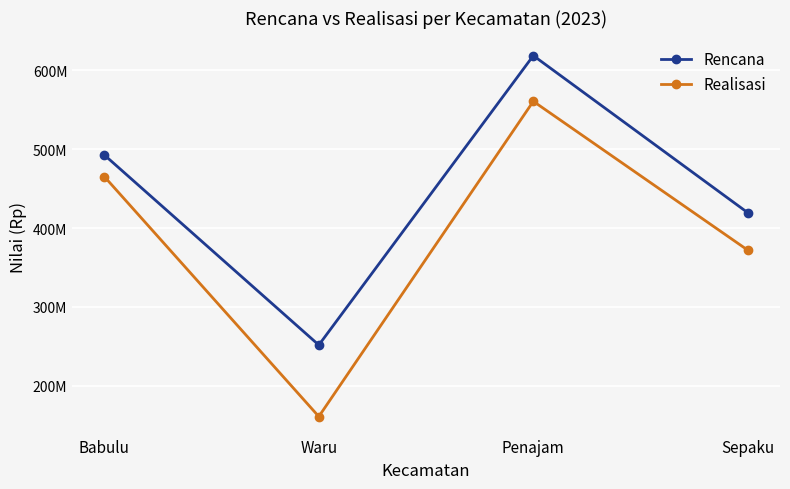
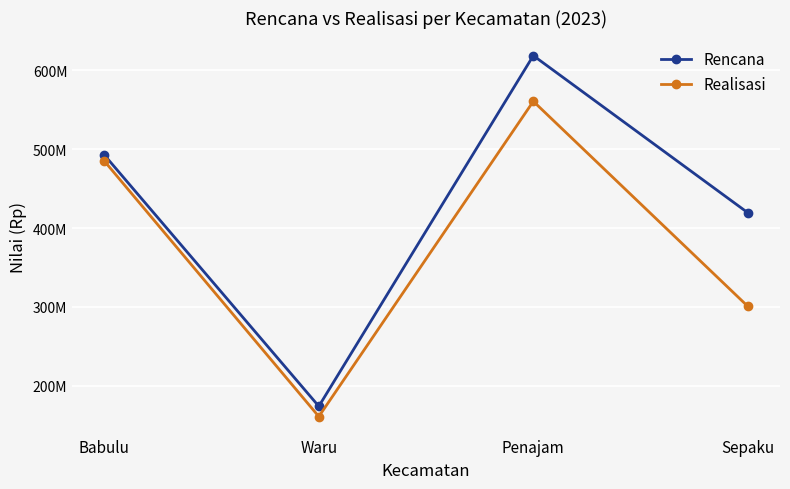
  {
    "Rencana": {
      "Babulu": 490000000,
-     "Waru": 250000000,
+     "Waru": 170000000,
      "Penajam": 620000000,
      "Sepaku": 420000000
    },
    "Realisasi": {
-     "Babulu": 470000000,
+     "Babulu": 490000000,
      "Waru": 160000000,
      "Penajam": 560000000,
-     "Sepaku": 370000000
+     "Sepaku": 300000000
    }
  }
